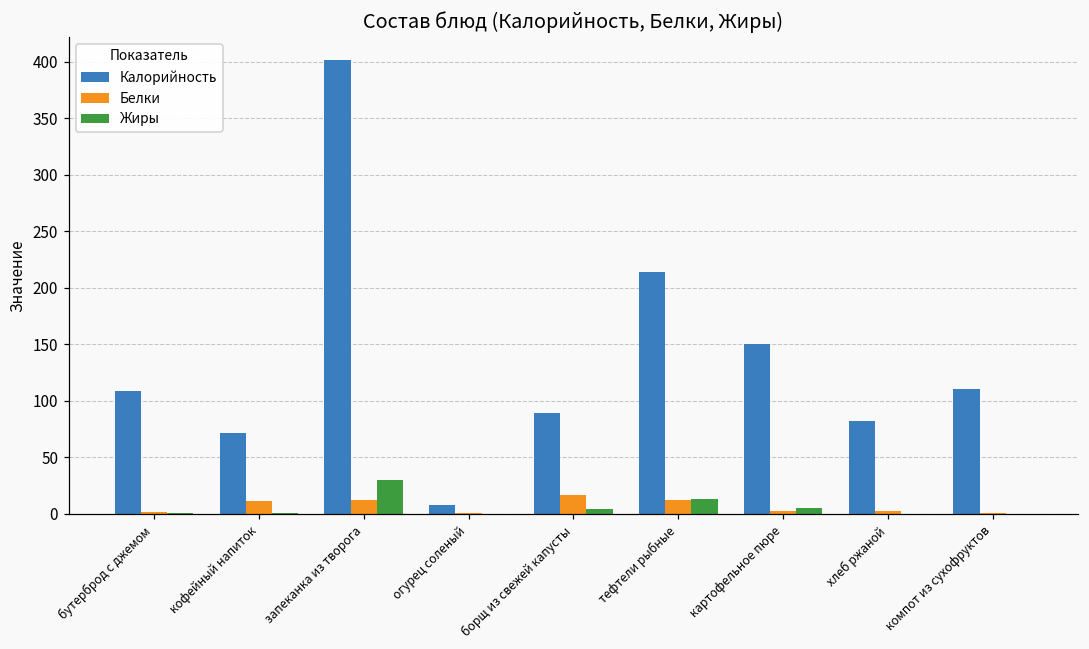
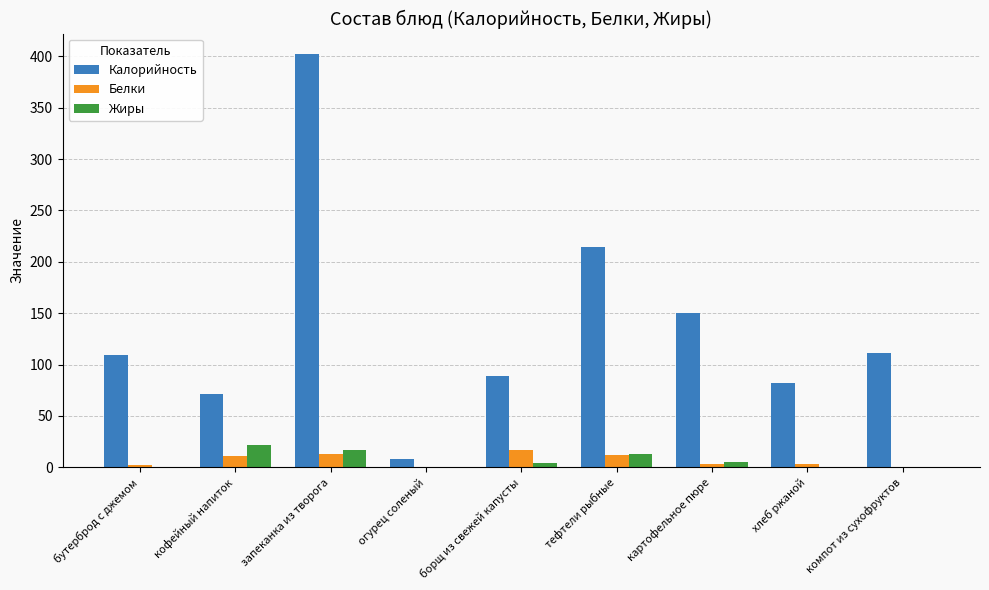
  {
    "Калорийность": {
      "бутерброд с джемом": 109,
      "кофейный напиток": 71,
      "запеканка из творога": 402,
      "огурец соленый": 8,
      "борщ из свежей капусты": 89,
      "тефтели рыбные": 214,
      "картофельное пюре": 150,
      "хлеб ржаной": 82,
      "компот из сухофруктов": 111
    },
    "Белки": {
      "кофейный напиток": 11,
      "запеканка из творога": 13,
      "борщ из свежей капусты": 17,
      "тефтели рыбные": 12,
      "картофельное пюре": 3,
      "хлеб ржаной": 3
    },
    "Жиры": {
-     "кофейный напиток": 1,
-     "запеканка из творога": 30,
+     "кофейный напиток": 22,
+     "запеканка из творога": 17,
      "борщ из свежей капусты": 4,
      "тефтели рыбные": 13,
      "картофельное пюре": 5,
      "хлеб ржаной": 0,
      "компот из сухофруктов": 0
    }
  }
